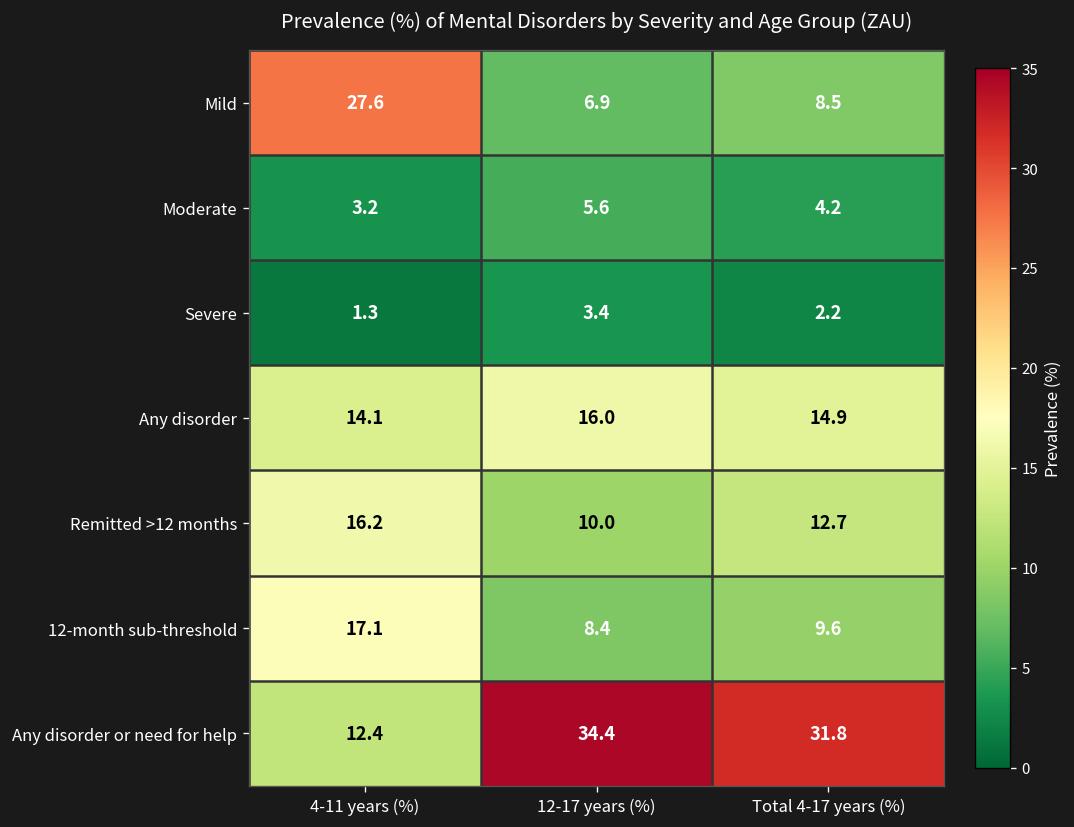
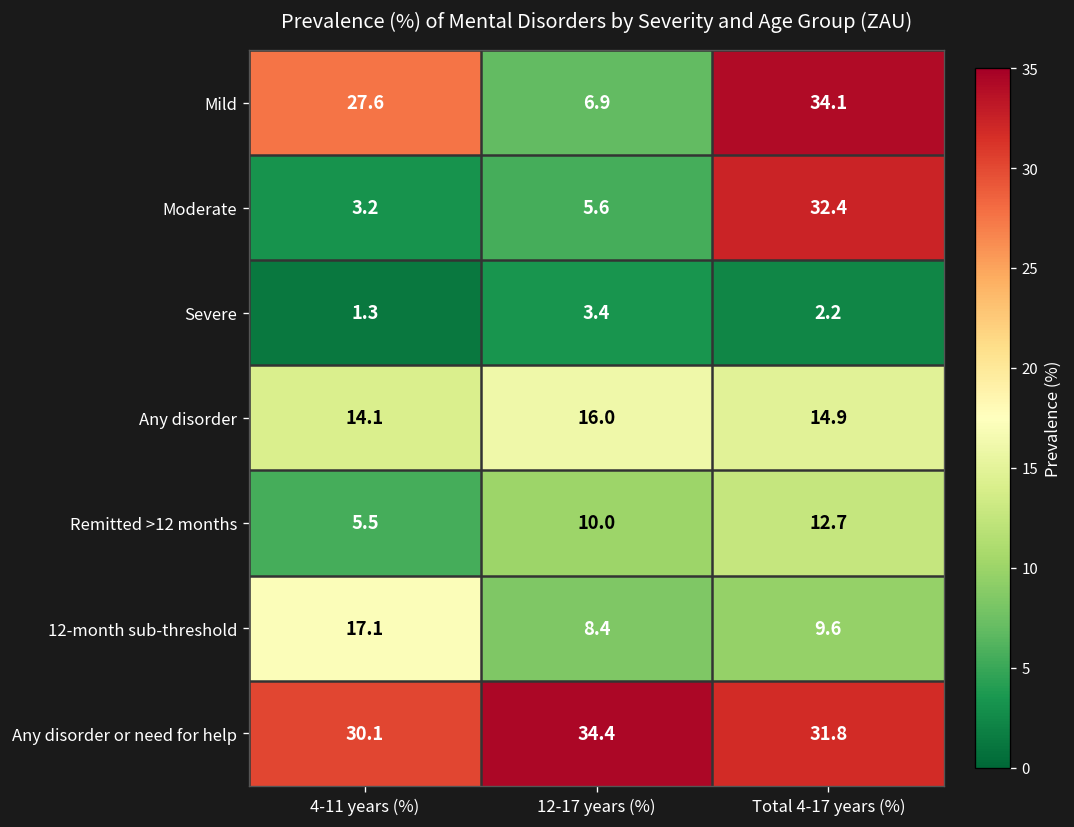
  {
    "Mild": {
      "4-11 years (%)": 27.6,
      "12-17 years (%)": 6.9,
-     "Total 4-17 years (%)": 8.5
+     "Total 4-17 years (%)": 34.1
    },
    "Moderate": {
      "4-11 years (%)": 3.2,
      "12-17 years (%)": 5.6,
-     "Total 4-17 years (%)": 4.2
+     "Total 4-17 years (%)": 32.4
    },
    "Severe": {
      "4-11 years (%)": 1.3,
      "12-17 years (%)": 3.4,
      "Total 4-17 years (%)": 2.2
    },
    "Any disorder": {
      "4-11 years (%)": 14.1,
      "12-17 years (%)": 16.0,
      "Total 4-17 years (%)": 14.9
    },
    "Remitted >12 months": {
-     "4-11 years (%)": 16.2,
+     "4-11 years (%)": 5.5,
      "12-17 years (%)": 10.0,
      "Total 4-17 years (%)": 12.7
    },
    "12-month sub-threshold": {
      "4-11 years (%)": 17.1,
      "12-17 years (%)": 8.4,
      "Total 4-17 years (%)": 9.6
    },
    "Any disorder or need for help": {
-     "4-11 years (%)": 12.4,
+     "4-11 years (%)": 30.1,
      "12-17 years (%)": 34.4,
      "Total 4-17 years (%)": 31.8
    }
  }
